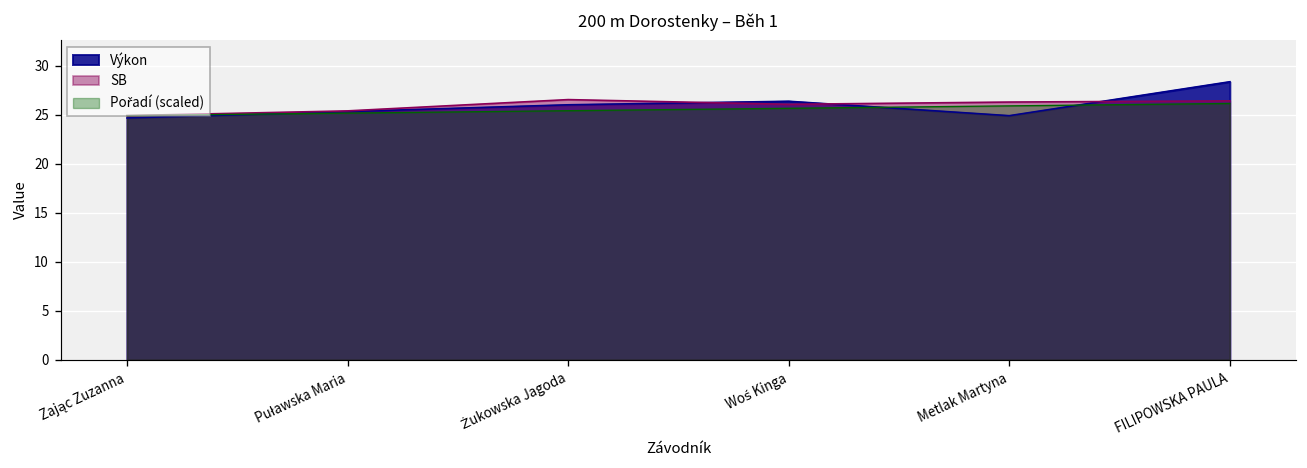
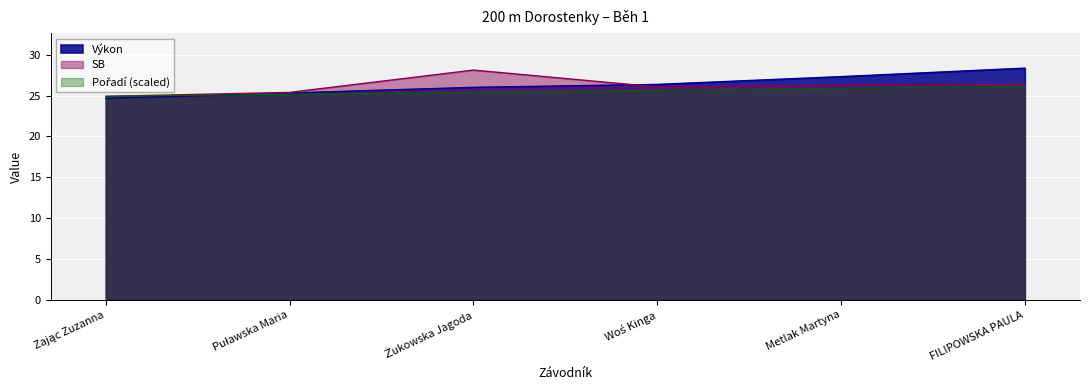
  {
    "Výkon": {
      "Żukowska Jagoda": 26,
-     "Metlak Martyna": 25,
+     "Metlak Martyna": 27,
      "FILIPOWSKA PAULA": 28
    },
    "SB": {
-     "Żukowska Jagoda": 27,
+     "Żukowska Jagoda": 28,
      "Metlak Martyna": 26
    },
    "Pořadí (scaled)": {
      "Żukowska Jagoda": 25,
      "Woś Kinga": 26,
      "Metlak Martyna": 26
    }
  }
